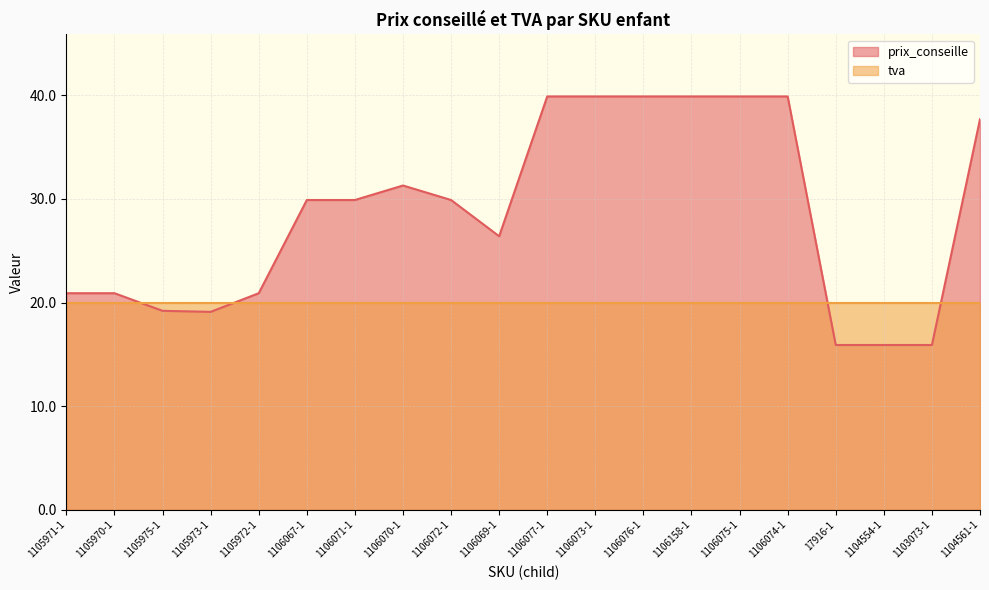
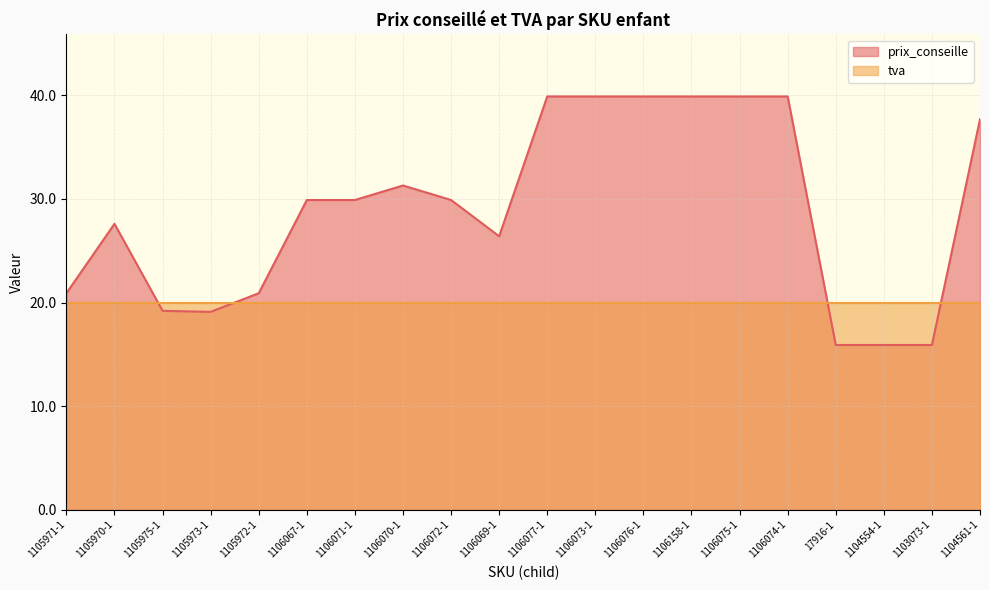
  {
    "prix_conseille": {
      "1105971-1": 20.9,
-     "1105970-1": 20.9,
+     "1105970-1": 27.6,
      "1105975-1": 19.2,
      "1105973-1": 19.1,
      "1105972-1": 20.9,
      "1106067-1": 29.9,
      "1106071-1": 29.9,
      "1106070-1": 31.3,
      "1106072-1": 29.9,
      "1106069-1": 26.4,
      "1106077-1": 39.9,
      "1106073-1": 39.9,
      "1106076-1": 39.9,
      "1106158-1": 39.9,
      "1106075-1": 39.9,
      "1106074-1": 39.9,
      "17916-1": 15.9,
      "1104554-1": 15.9,
      "1103073-1": 15.9,
      "1104561-1": 37.7
    },
    "tva": {
      "1105971-1": 20.0,
      "1105970-1": 20.0,
      "1105975-1": 20.0,
      "1105973-1": 20.0,
      "1105972-1": 20.0,
      "1106067-1": 20.0,
      "1106071-1": 20.0,
      "1106070-1": 20.0,
      "1106072-1": 20.0,
      "1106069-1": 20.0,
      "1106077-1": 20.0,
      "1106073-1": 20.0,
      "1106076-1": 20.0,
      "1106158-1": 20.0,
      "1106075-1": 20.0,
      "1106074-1": 20.0,
      "17916-1": 20.0,
      "1104554-1": 20.0,
      "1103073-1": 20.0,
      "1104561-1": 20.0
    }
  }
